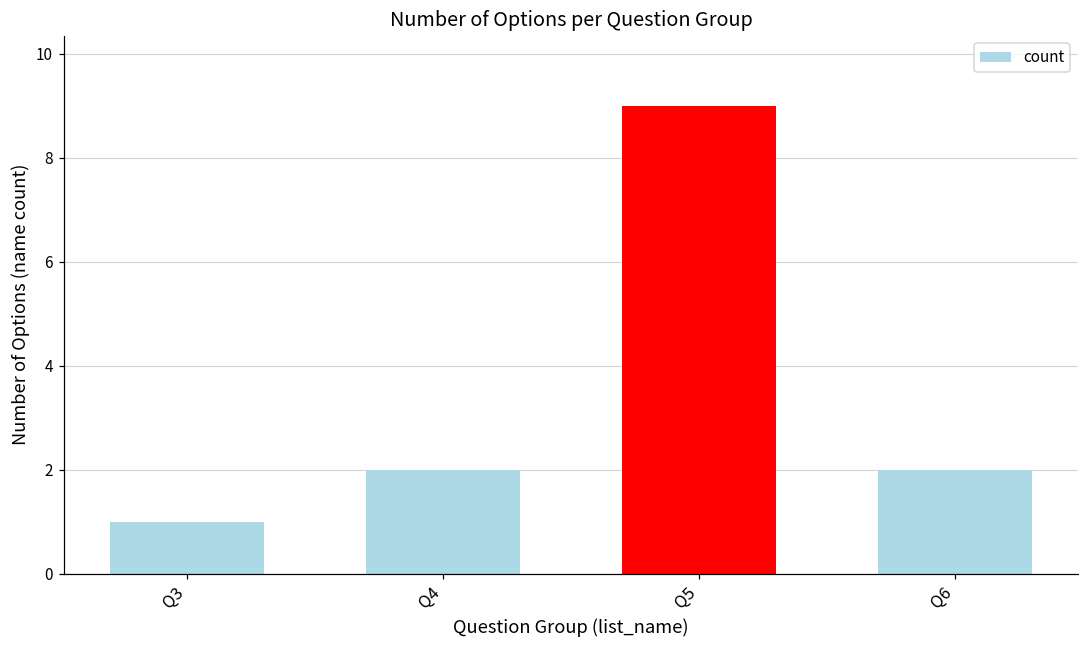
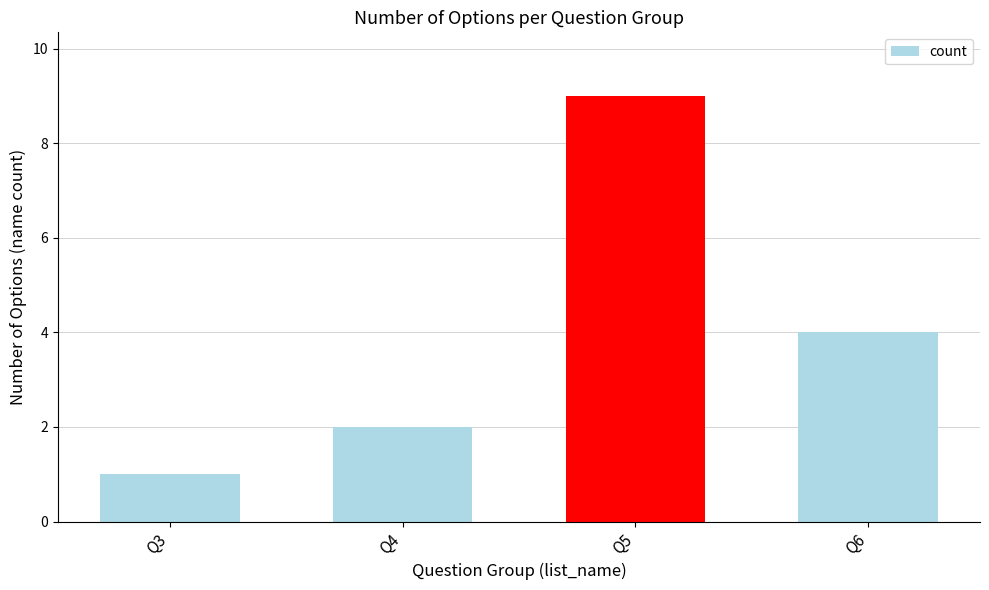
  {
    "Q3": 1,
    "Q4": 2,
    "Q5": 9,
-   "Q6": 2
+   "Q6": 4
  }
